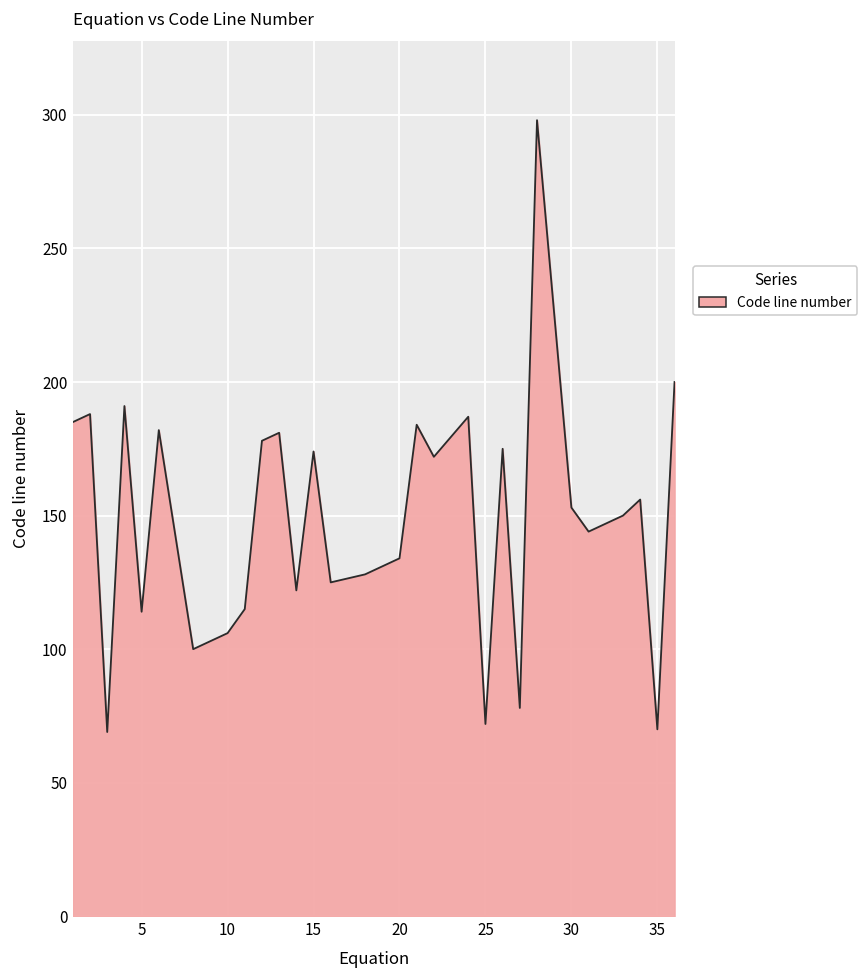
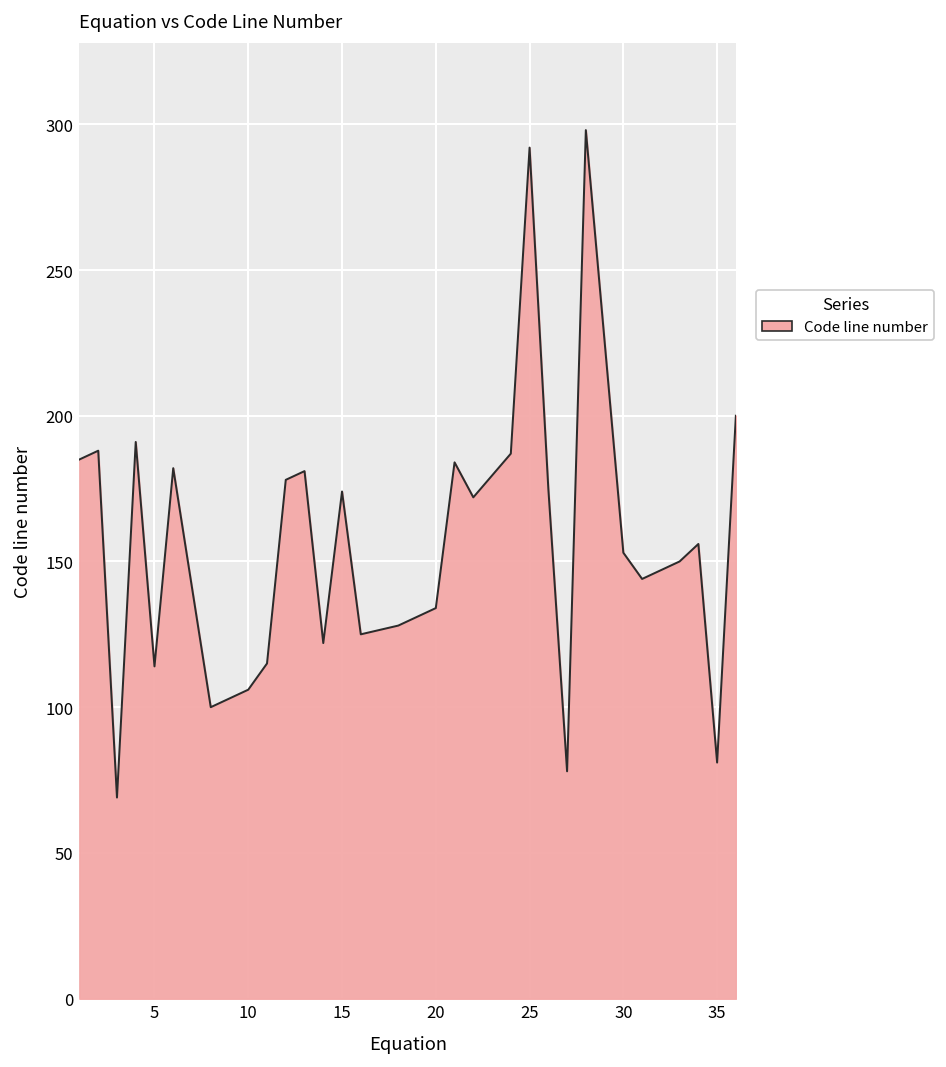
  {
    "5": 114,
    "10": 106,
    "15": 174,
    "20": 134,
-   "25": 72,
+   "25": 292,
    "30": 153,
-   "35": 70
+   "35": 81
  }
